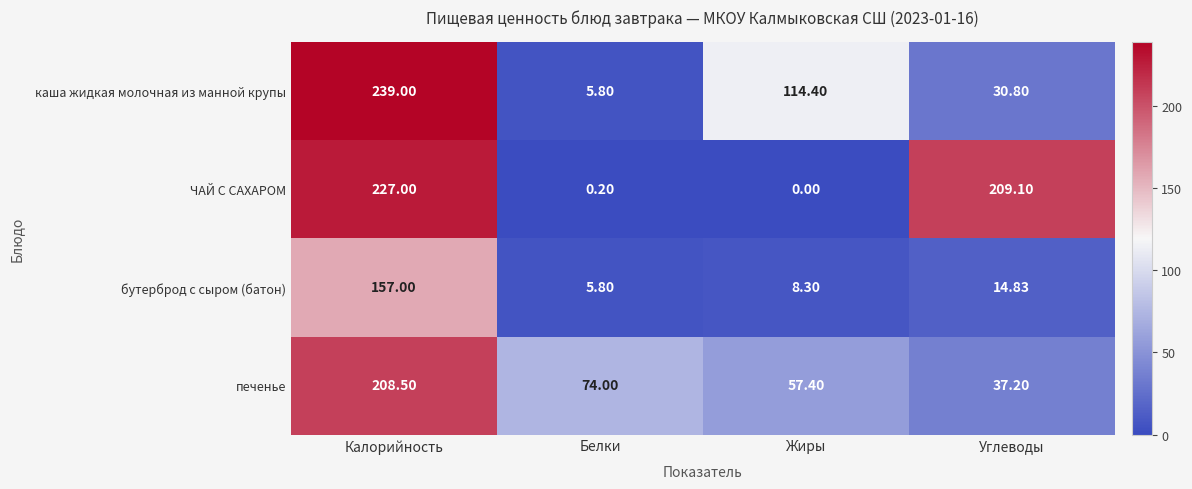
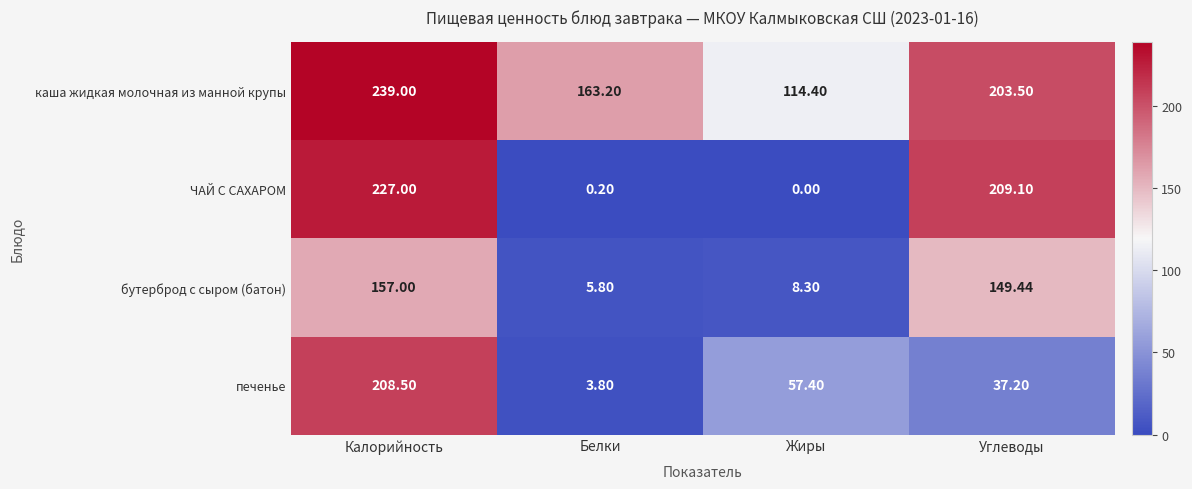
  {
    "каша жидкая молочная из манной крупы": {
      "Калорийность": 239.00,
-     "Белки": 5.80,
+     "Белки": 163.20,
      "Жиры": 114.40,
-     "Углеводы": 30.80
+     "Углеводы": 203.50
    },
    "ЧАЙ С САХАРОМ": {
      "Калорийность": 227.00,
      "Белки": 0.20,
      "Жиры": 0.00,
      "Углеводы": 209.10
    },
    "бутерброд с сыром (батон)": {
      "Калорийность": 157.00,
      "Белки": 5.80,
      "Жиры": 8.30,
-     "Углеводы": 14.83
+     "Углеводы": 149.44
    },
    "печенье": {
      "Калорийность": 208.50,
-     "Белки": 74.00,
+     "Белки": 3.80,
      "Жиры": 57.40,
      "Углеводы": 37.20
    }
  }
